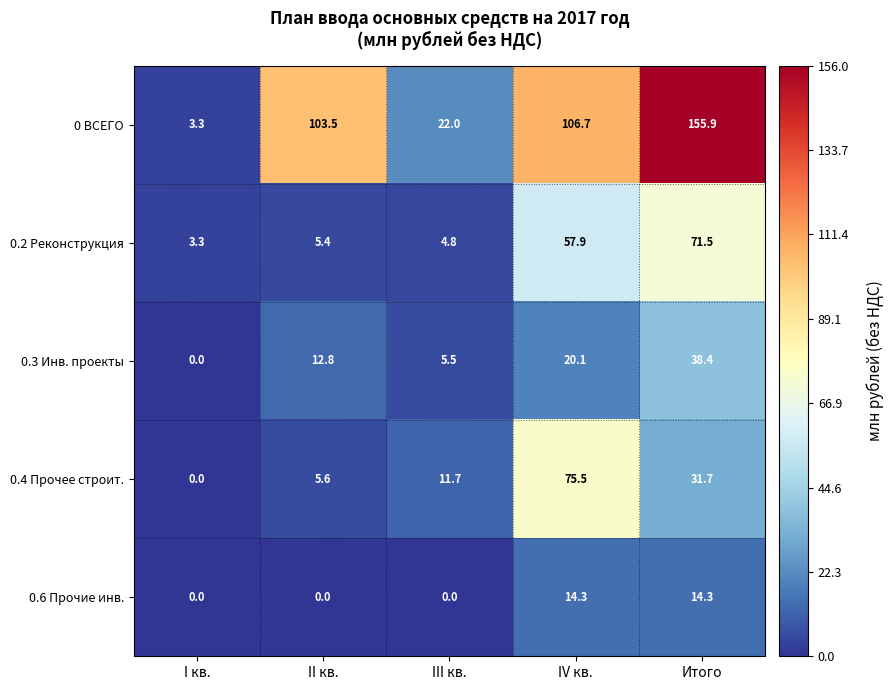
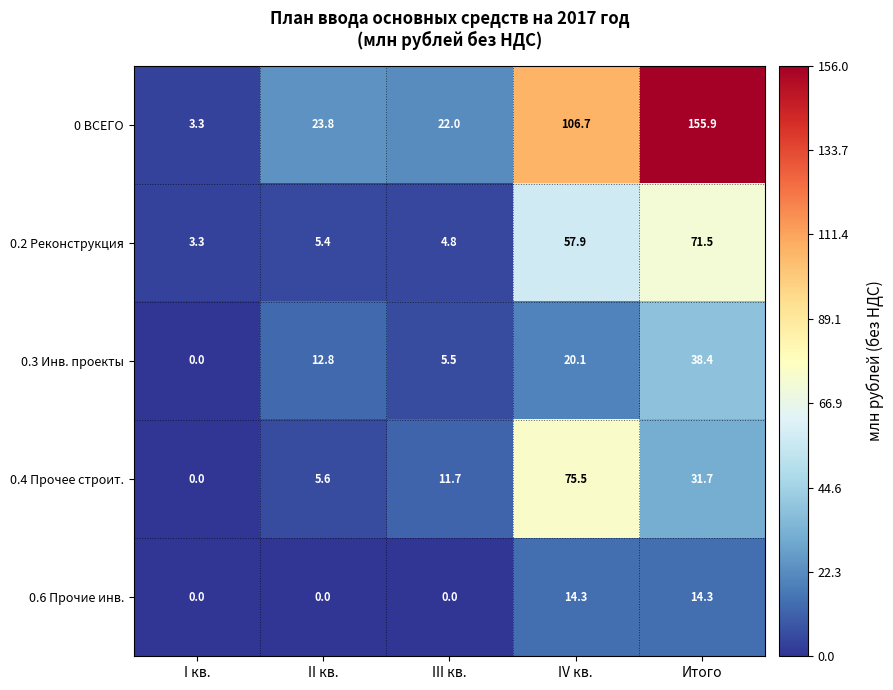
  {
    "0 ВСЕГО": {
      "I кв.": 3.3,
-     "II кв.": 103.5,
+     "II кв.": 23.8,
      "III кв.": 22.0,
      "IV кв.": 106.7,
      "Итого": 155.9
    },
    "0.2 Реконструкция": {
      "I кв.": 3.3,
      "II кв.": 5.4,
      "III кв.": 4.8,
      "IV кв.": 57.9,
      "Итого": 71.5
    },
    "0.3 Инв. проекты": {
      "I кв.": 0.0,
      "II кв.": 12.8,
      "III кв.": 5.5,
      "IV кв.": 20.1,
      "Итого": 38.4
    },
    "0.4 Прочее строит.": {
      "I кв.": 0.0,
      "II кв.": 5.6,
      "III кв.": 11.7,
      "IV кв.": 75.5,
      "Итого": 31.7
    },
    "0.6 Прочие инв.": {
      "I кв.": 0.0,
      "II кв.": 0.0,
      "III кв.": 0.0,
      "IV кв.": 14.3,
      "Итого": 14.3
    }
  }
